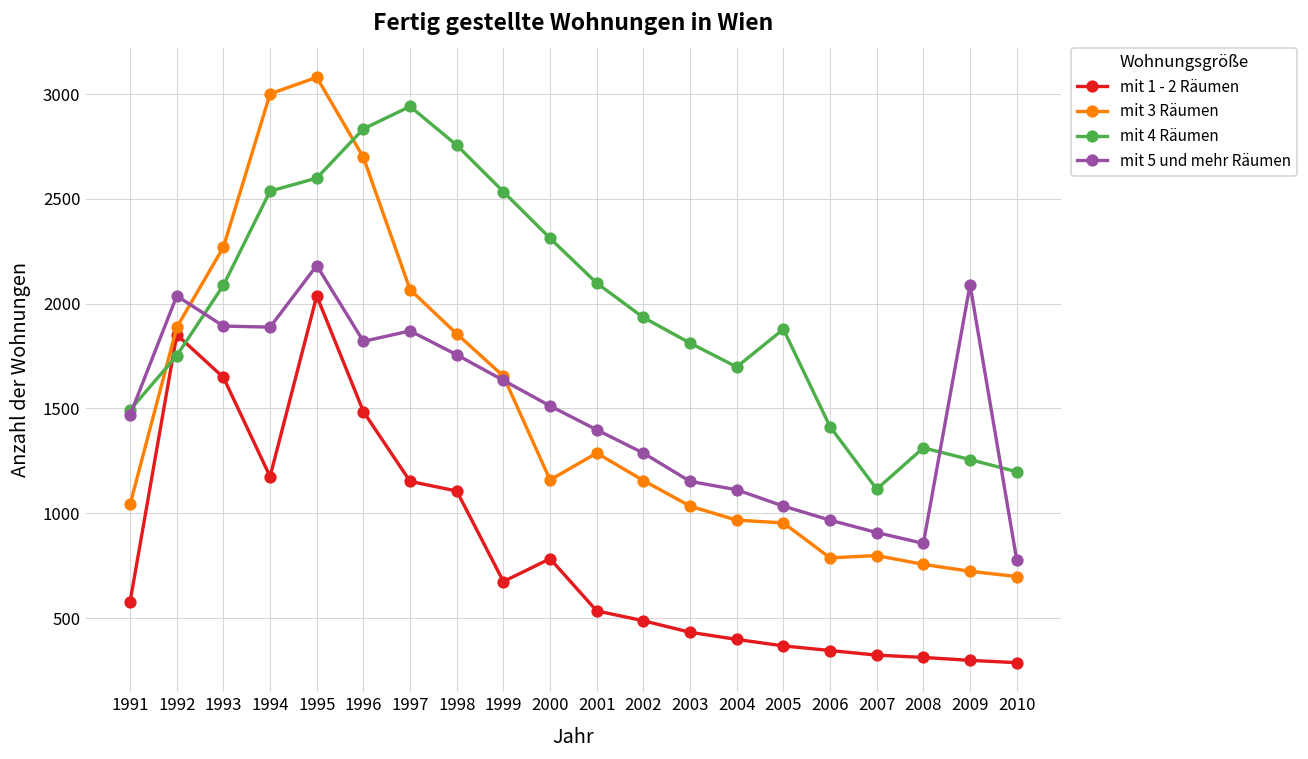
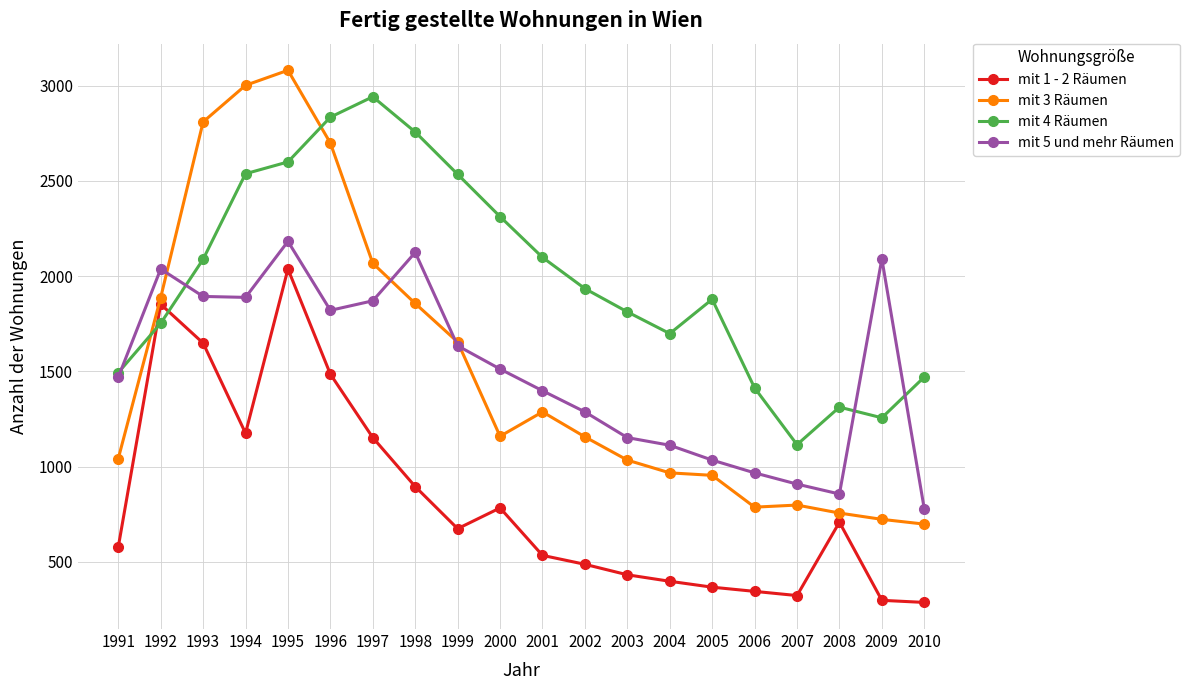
  {
    "mit 1 - 2 Räumen": {
      "1991": 580,
      "1992": 1850,
      "1993": 1650,
      "1994": 1180,
      "1995": 2040,
      "1996": 1490,
      "1997": 1150,
-     "1998": 1110,
+     "1998": 900,
      "1999": 670,
      "2000": 780,
      "2001": 530,
      "2002": 490,
      "2003": 430,
      "2004": 400,
      "2005": 370,
      "2006": 350,
      "2007": 320,
-     "2008": 310,
+     "2008": 710,
      "2009": 300,
      "2010": 290
    },
    "mit 3 Räumen": {
      "1991": 1040,
      "1992": 1890,
-     "1993": 2270,
+     "1993": 2810,
      "1994": 3000,
      "1995": 3080,
      "1996": 2700,
      "1997": 2070,
      "1998": 1860,
      "1999": 1650,
      "2000": 1160,
      "2001": 1290,
      "2002": 1160,
      "2003": 1030,
      "2004": 970,
      "2005": 950,
      "2006": 790,
      "2007": 800,
      "2008": 760,
      "2009": 720,
      "2010": 700
    },
    "mit 4 Räumen": {
      "1991": 1490,
      "1992": 1750,
      "1993": 2090,
      "1994": 2540,
      "1995": 2600,
      "1996": 2830,
      "1997": 2940,
      "1998": 2760,
      "1999": 2530,
      "2000": 2310,
      "2001": 2100,
      "2002": 1930,
      "2003": 1810,
      "2004": 1700,
      "2005": 1880,
      "2006": 1410,
      "2007": 1120,
      "2008": 1310,
      "2009": 1260,
-     "2010": 1200
+     "2010": 1470
    },
    "mit 5 und mehr Räumen": {
      "1991": 1470,
      "1992": 2040,
      "1993": 1890,
      "1994": 1890,
      "1995": 2180,
      "1996": 1820,
      "1997": 1870,
-     "1998": 1760,
+     "1998": 2120,
      "1999": 1630,
      "2000": 1510,
      "2001": 1400,
      "2002": 1290,
      "2003": 1150,
      "2004": 1110,
      "2005": 1030,
      "2006": 970,
      "2007": 910,
      "2008": 860,
      "2009": 2090,
      "2010": 780
    }
  }
